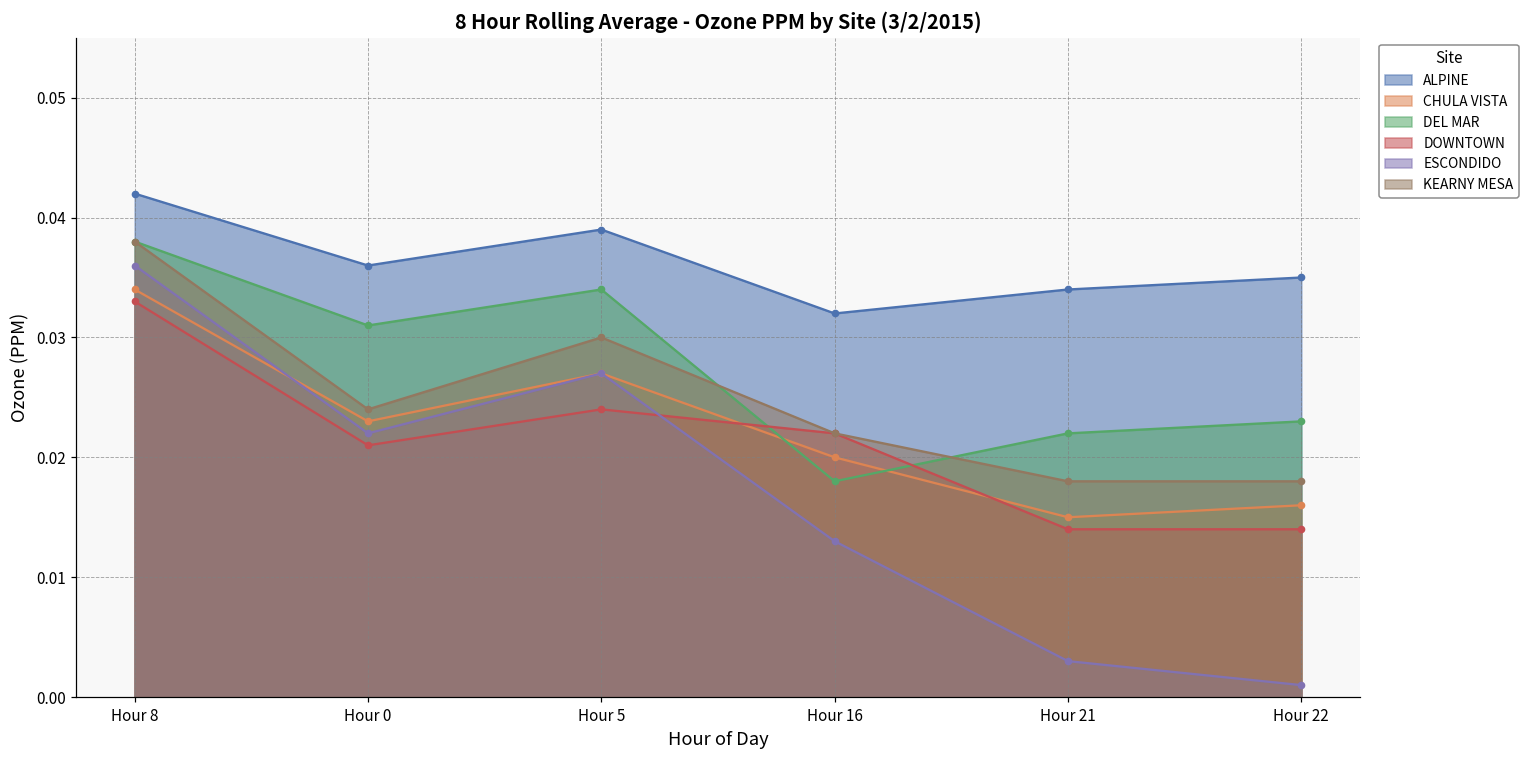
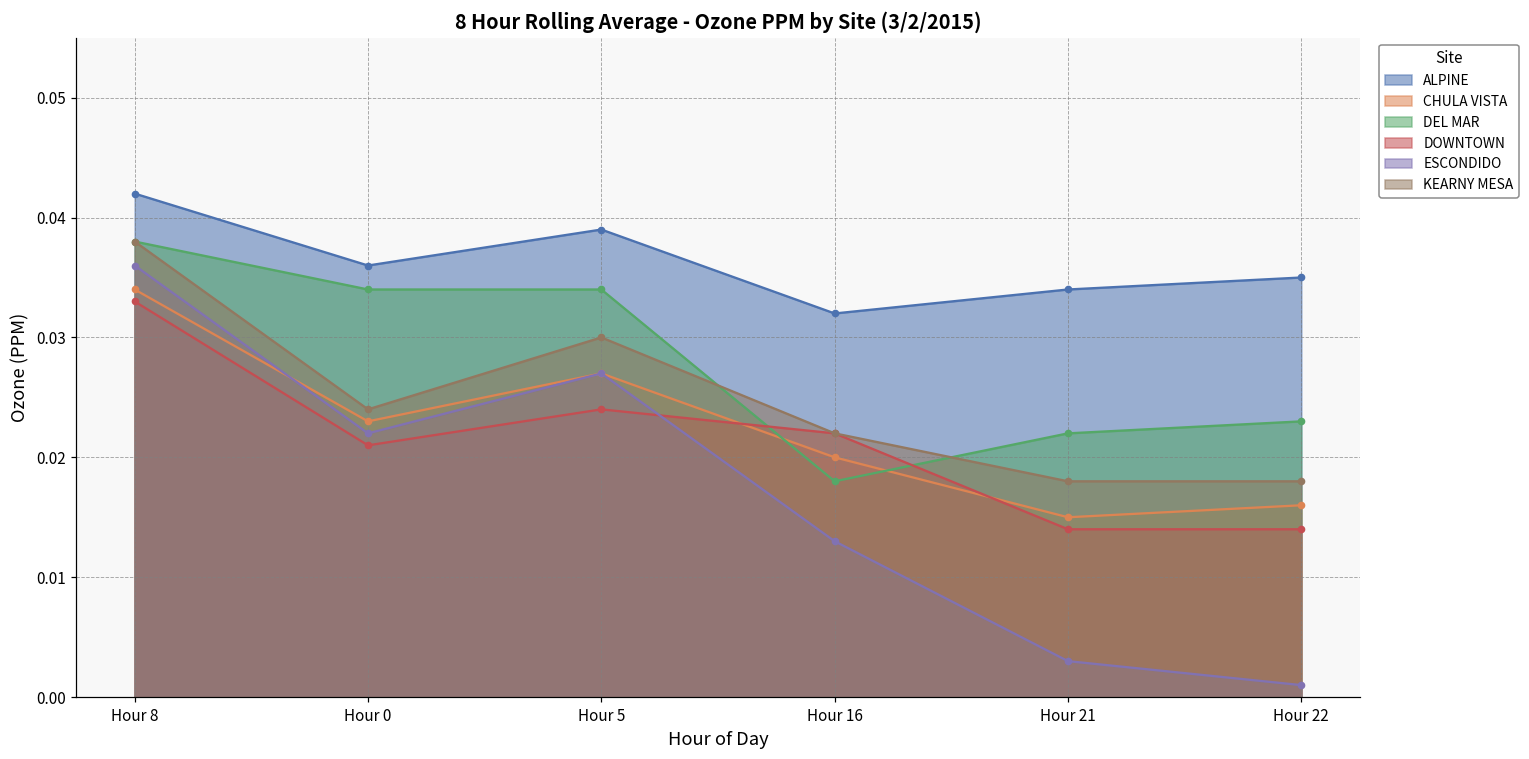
  {
    "DEL MAR": {
-     "Hour 0": 0.031,
+     "Hour 0": 0.034,
      "Hour 5": 0.034,
      "Hour 16": 0.018,
      "Hour 21": 0.022,
      "Hour 22": 0.023
    }
  }
